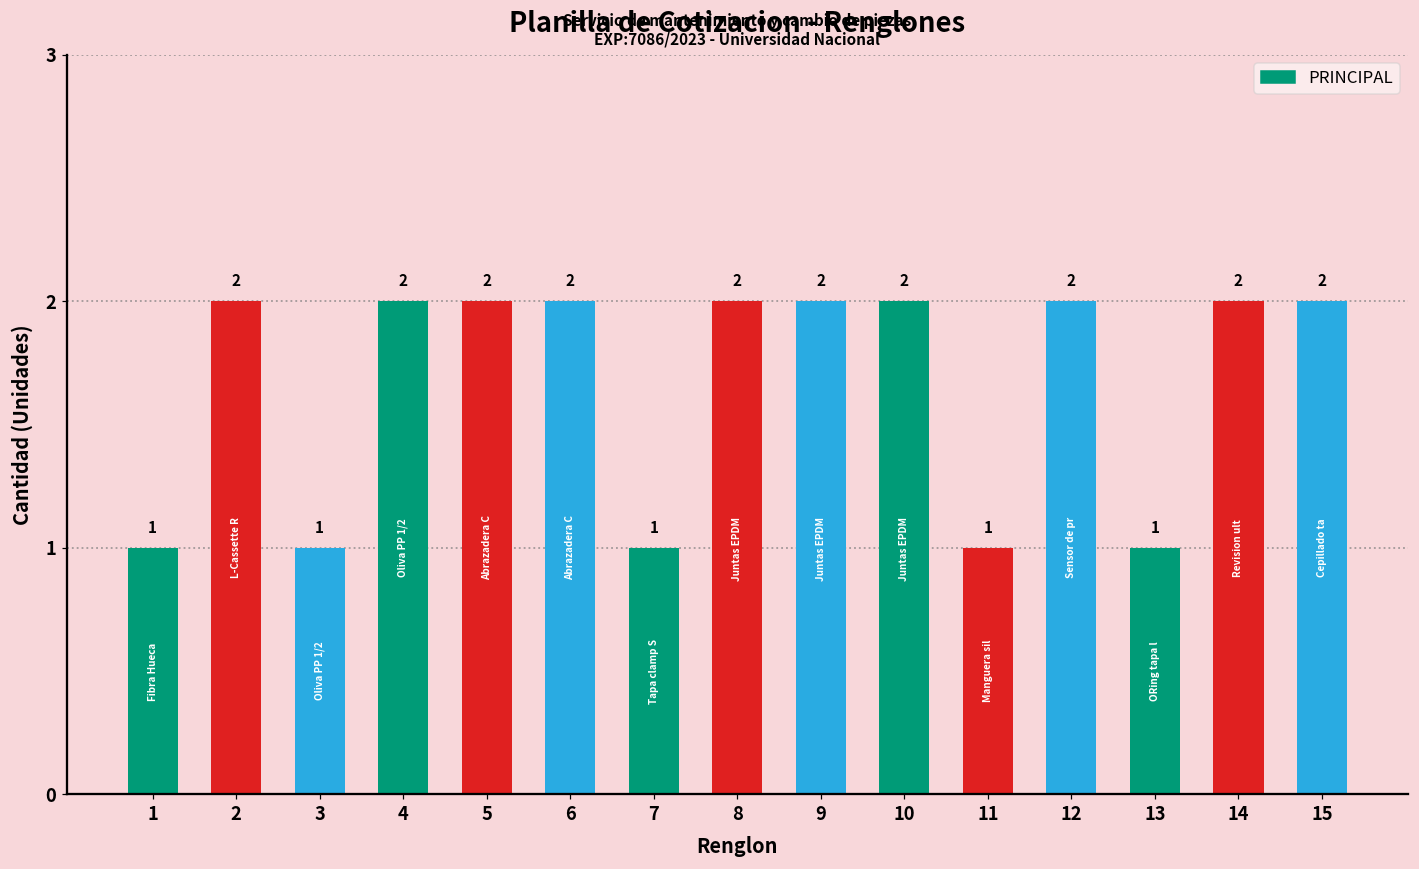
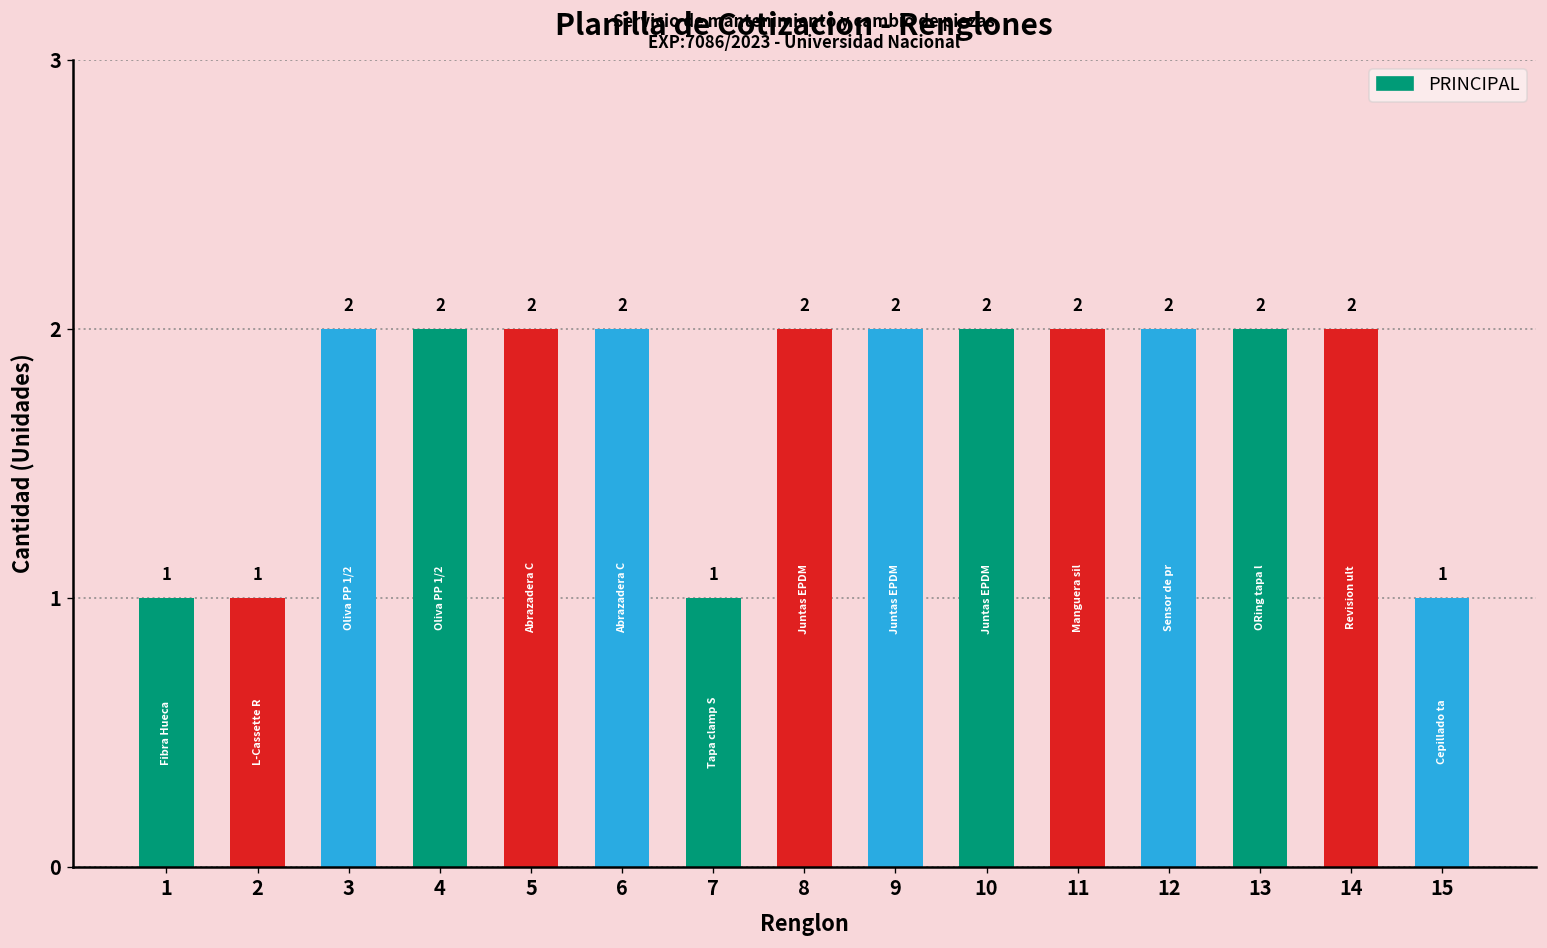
  {
    "1": 1,
-   "2": 2,
-   "3": 1,
+   "2": 1,
+   "3": 2,
    "4": 2,
    "5": 2,
    "6": 2,
    "7": 1,
    "8": 2,
    "9": 2,
    "10": 2,
-   "11": 1,
+   "11": 2,
    "12": 2,
-   "13": 1,
+   "13": 2,
    "14": 2,
-   "15": 2
+   "15": 1
  }
